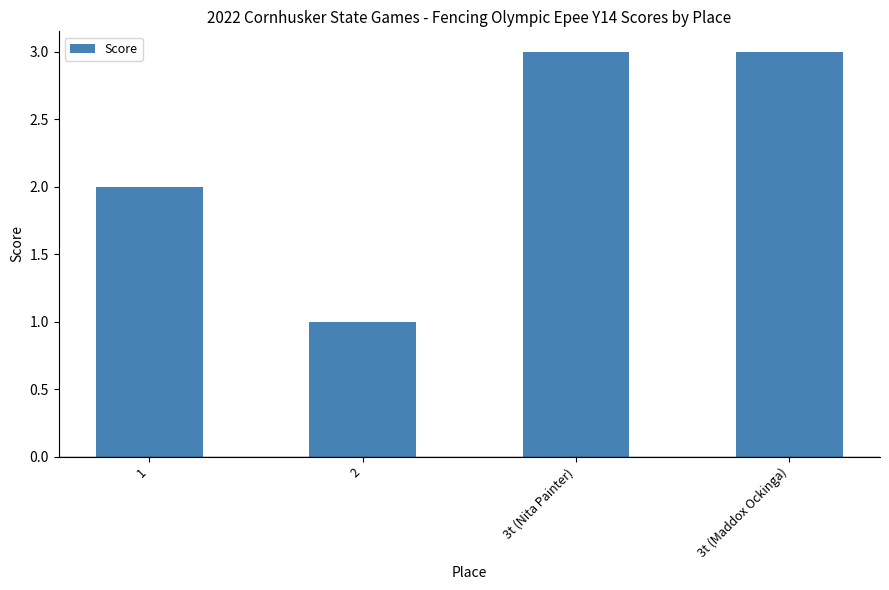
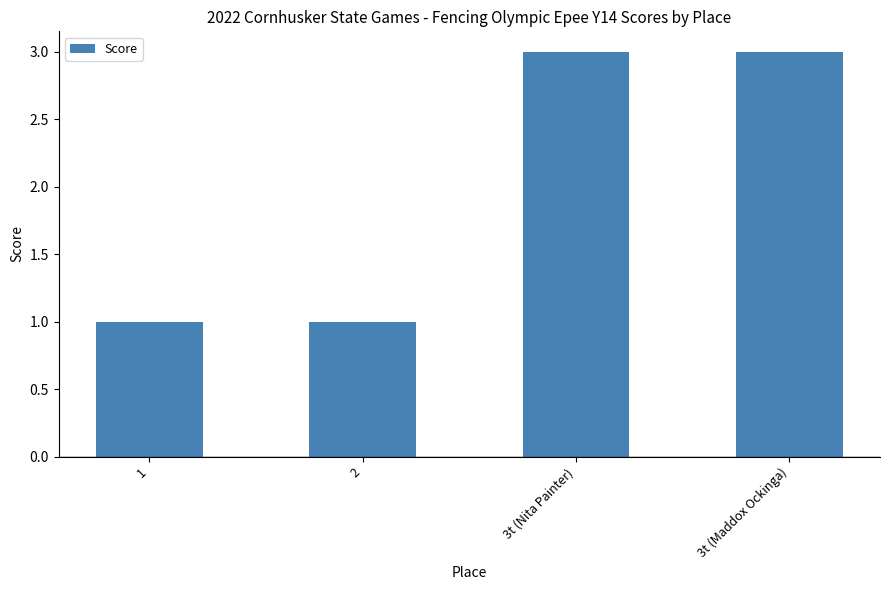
  {
-   "1": 2,
+   "1": 1,
    "2": 1,
    "3t (Nita Painter)": 3,
    "3t (Maddox Ockinga)": 3
  }
